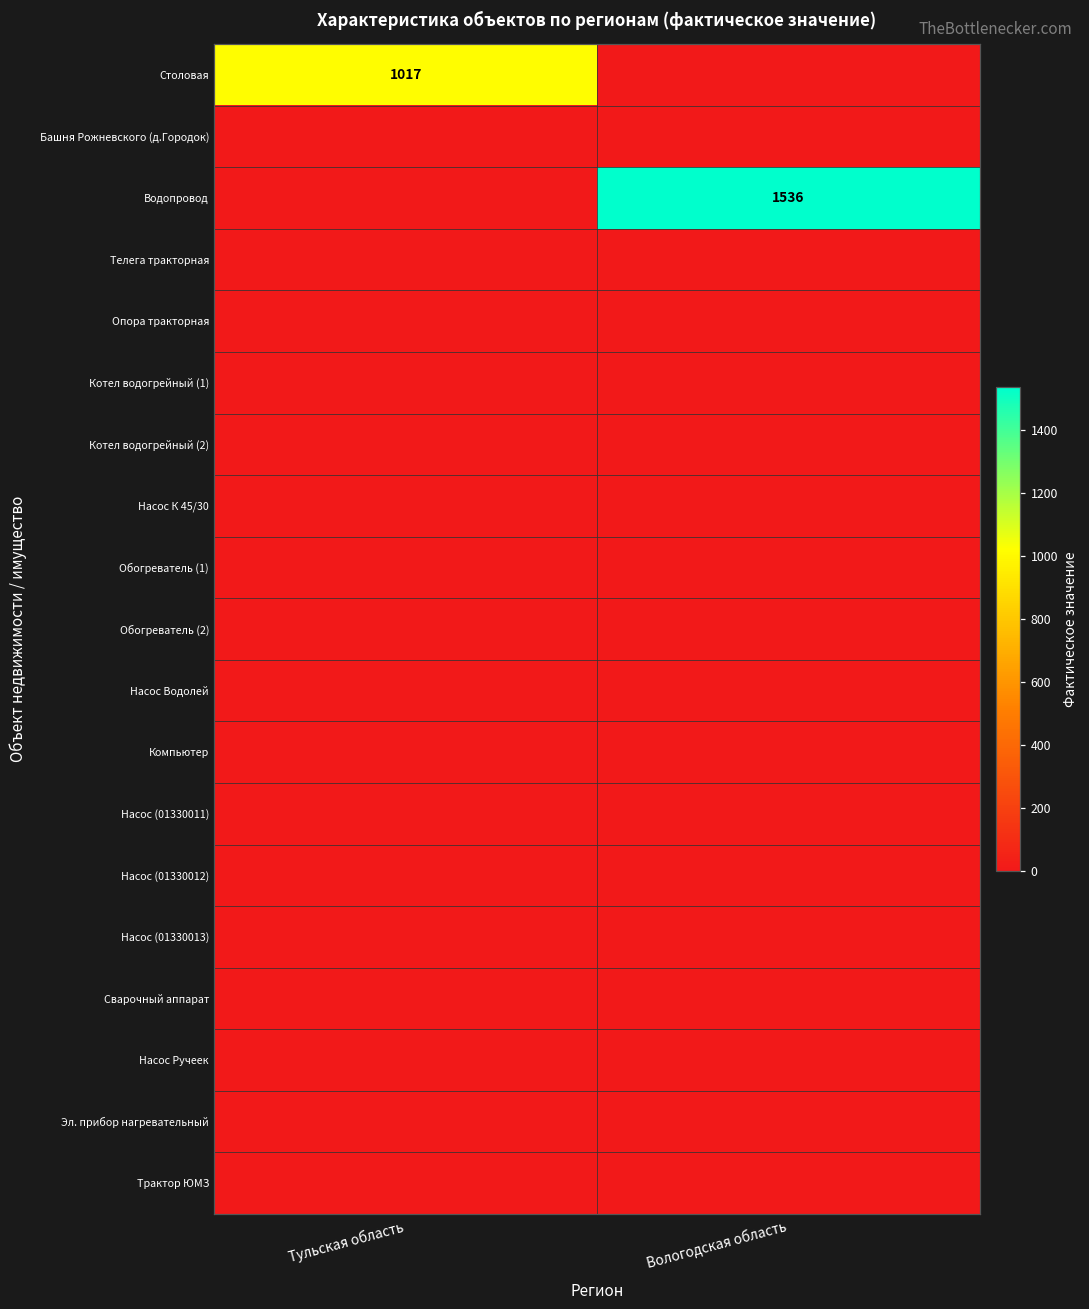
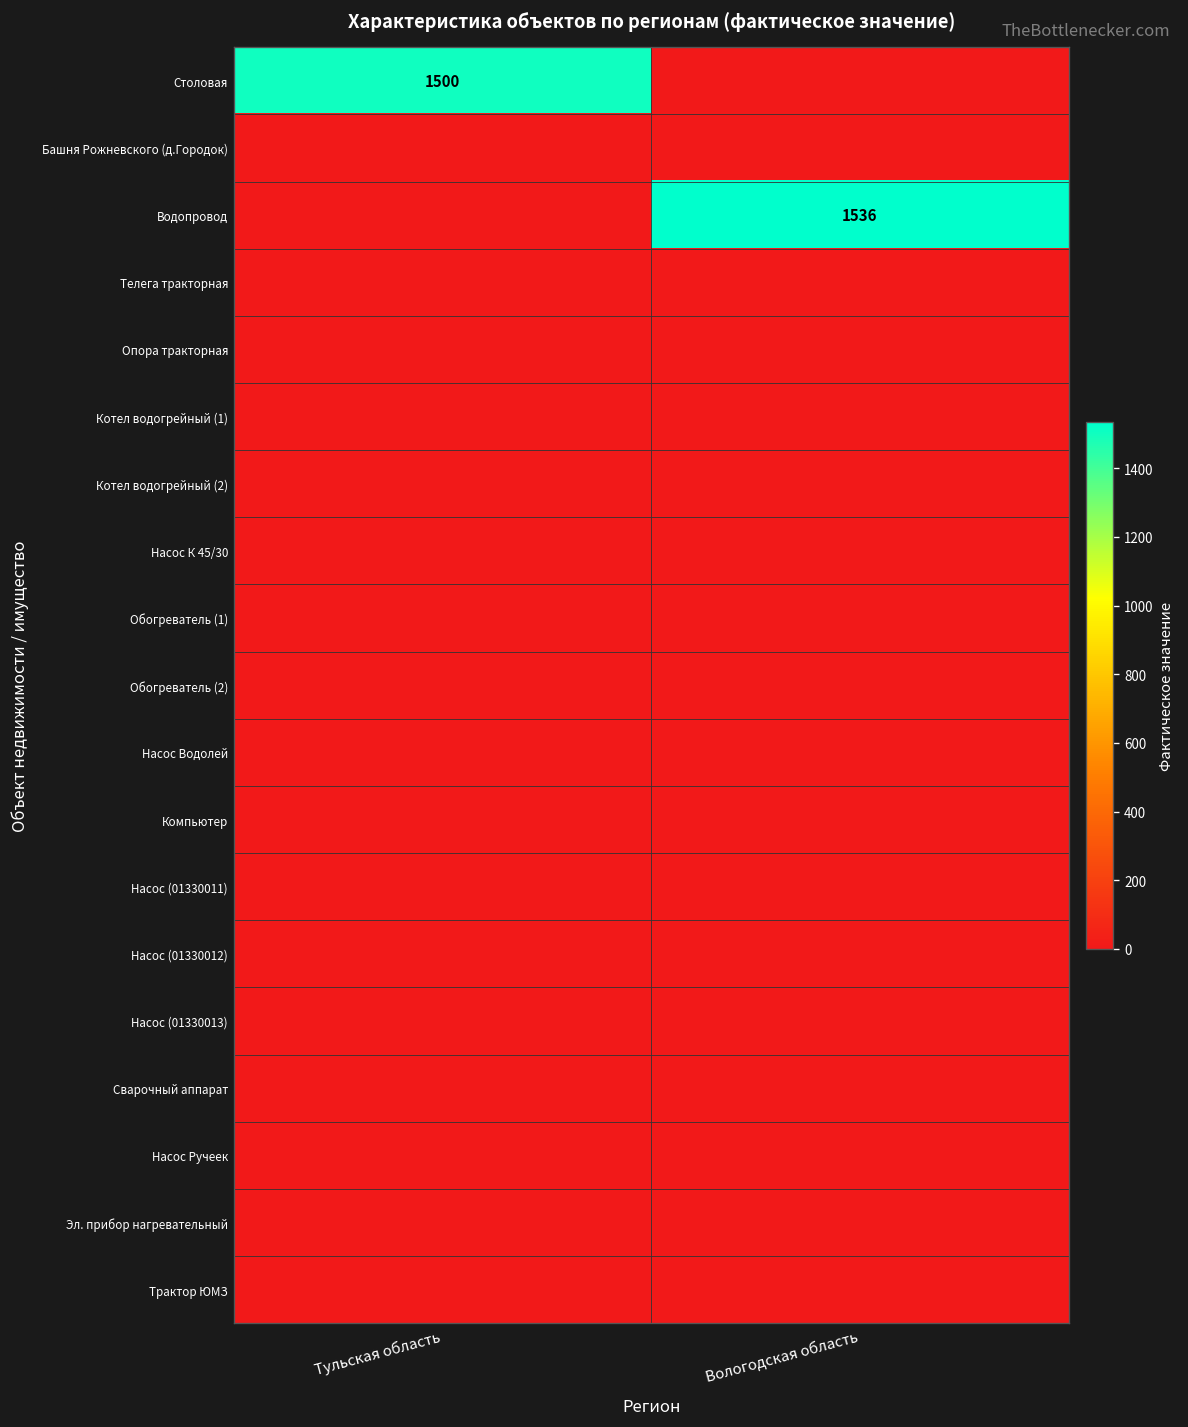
  {
    "Столовая": {
-     "Тульская область": 1017
+     "Тульская область": 1500
    },
    "Водопровод": {
      "Вологодская область": 1536
    }
  }
